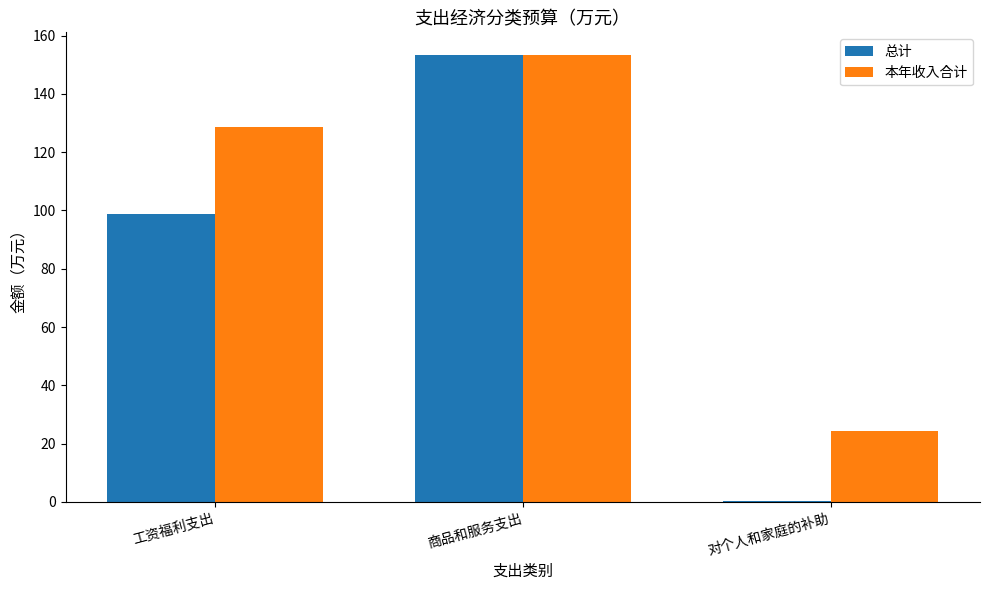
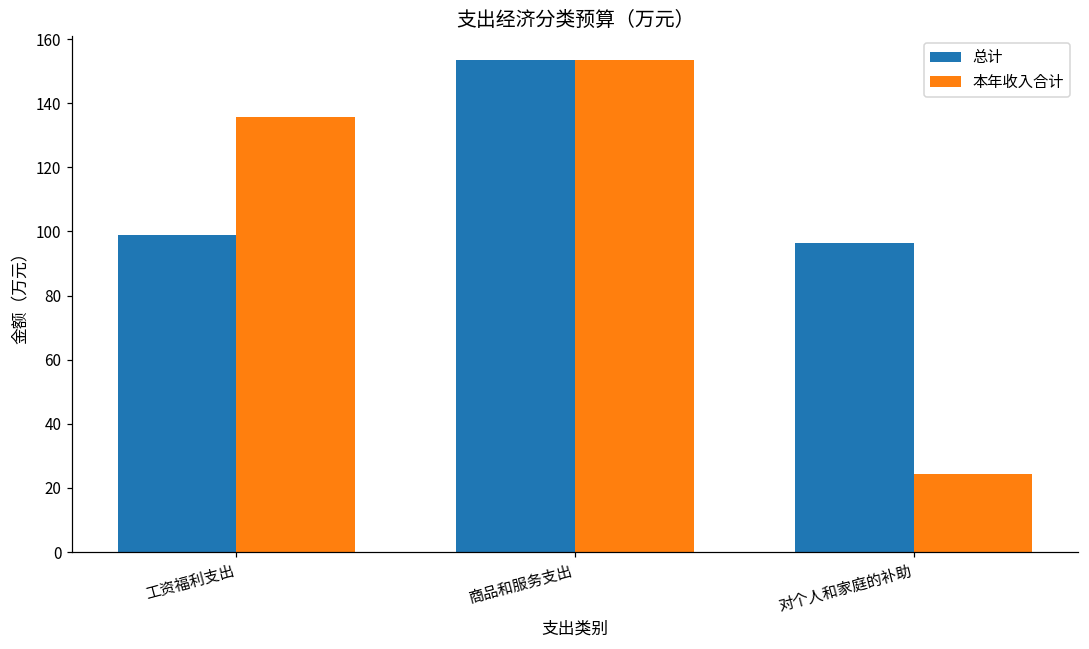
  {
    "总计": {
      "工资福利支出": 99,
      "商品和服务支出": 153,
-     "对个人和家庭的补助": 0
+     "对个人和家庭的补助": 96
    },
    "本年收入合计": {
-     "工资福利支出": 129,
+     "工资福利支出": 136,
      "商品和服务支出": 153,
      "对个人和家庭的补助": 24
    }
  }
